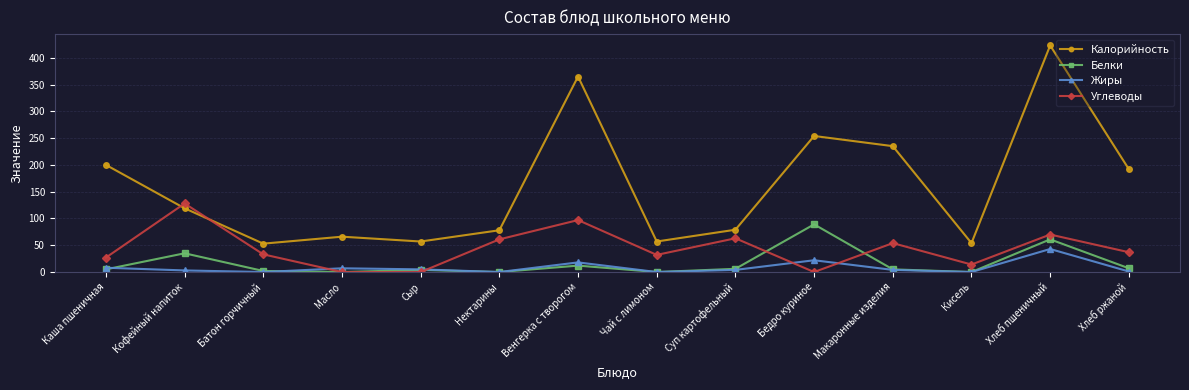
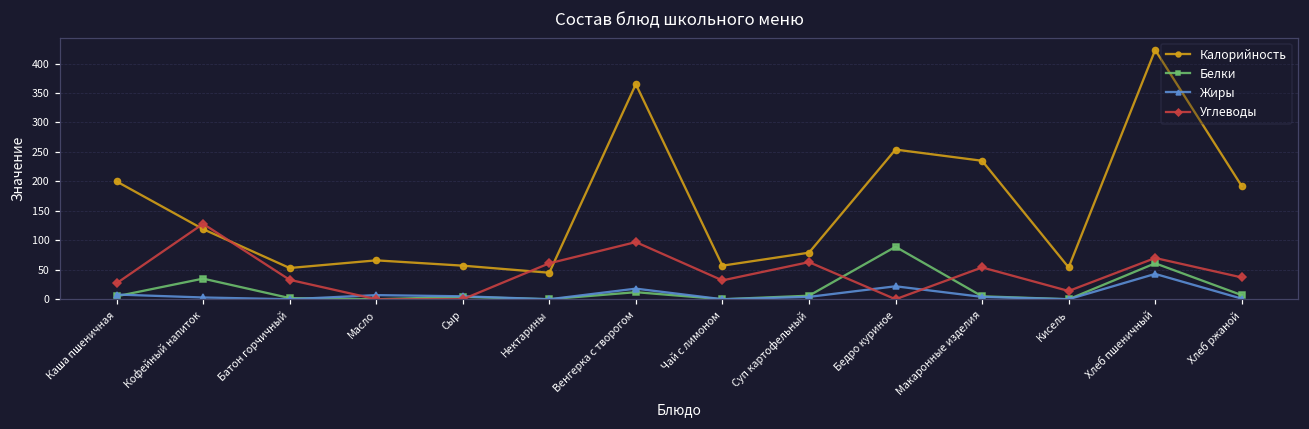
  {
    "Калорийность": {
      "Каша пшеничная": 200,
      "Кофейный напиток": 120,
      "Батон горчичный": 50,
      "Масло": 70,
      "Сыр": 60,
-     "Нектарины": 80,
+     "Нектарины": 50,
      "Венгерка с творогом": 370,
      "Чай с лимоном": 60,
      "Суп картофельный": 80,
      "Бедро куриное": 250,
      "Макаронные изделия": 240,
      "Кисель": 50,
      "Хлеб пшеничный": 420,
      "Хлеб ржаной": 190
    },
    "Белки": {
      "Кофейный напиток": 40,
      "Венгерка с творогом": 10,
      "Бедро куриное": 90,
      "Хлеб пшеничный": 60,
      "Хлеб ржаной": 10
    },
    "Жиры": {
      "Кофейный напиток": 0,
      "Масло": 10,
      "Венгерка с творогом": 20,
      "Бедро куриное": 20,
      "Хлеб пшеничный": 40,
      "Хлеб ржаной": 0
    },
    "Углеводы": {
      "Каша пшеничная": 30,
      "Кофейный напиток": 130,
      "Батон горчичный": 30,
      "Нектарины": 60,
      "Венгерка с творогом": 100,
      "Чай с лимоном": 30,
      "Суп картофельный": 60,
      "Бедро куриное": 0,
      "Макаронные изделия": 50,
      "Кисель": 10,
      "Хлеб пшеничный": 70,
      "Хлеб ржаной": 40
    }
  }
